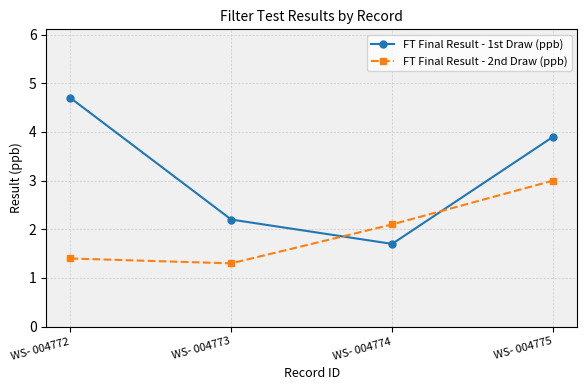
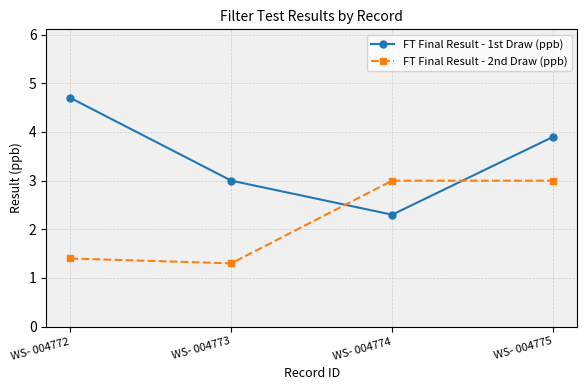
  {
    "FT Final Result - 1st Draw (ppb)": {
      "WS- 004772": 4.7,
-     "WS- 004773": 2.2,
-     "WS- 004774": 1.7,
+     "WS- 004773": 3.0,
+     "WS- 004774": 2.3,
      "WS- 004775": 3.9
    },
    "FT Final Result - 2nd Draw (ppb)": {
      "WS- 004772": 1.4,
      "WS- 004773": 1.3,
-     "WS- 004774": 2.1,
+     "WS- 004774": 3.0,
      "WS- 004775": 3.0
    }
  }
